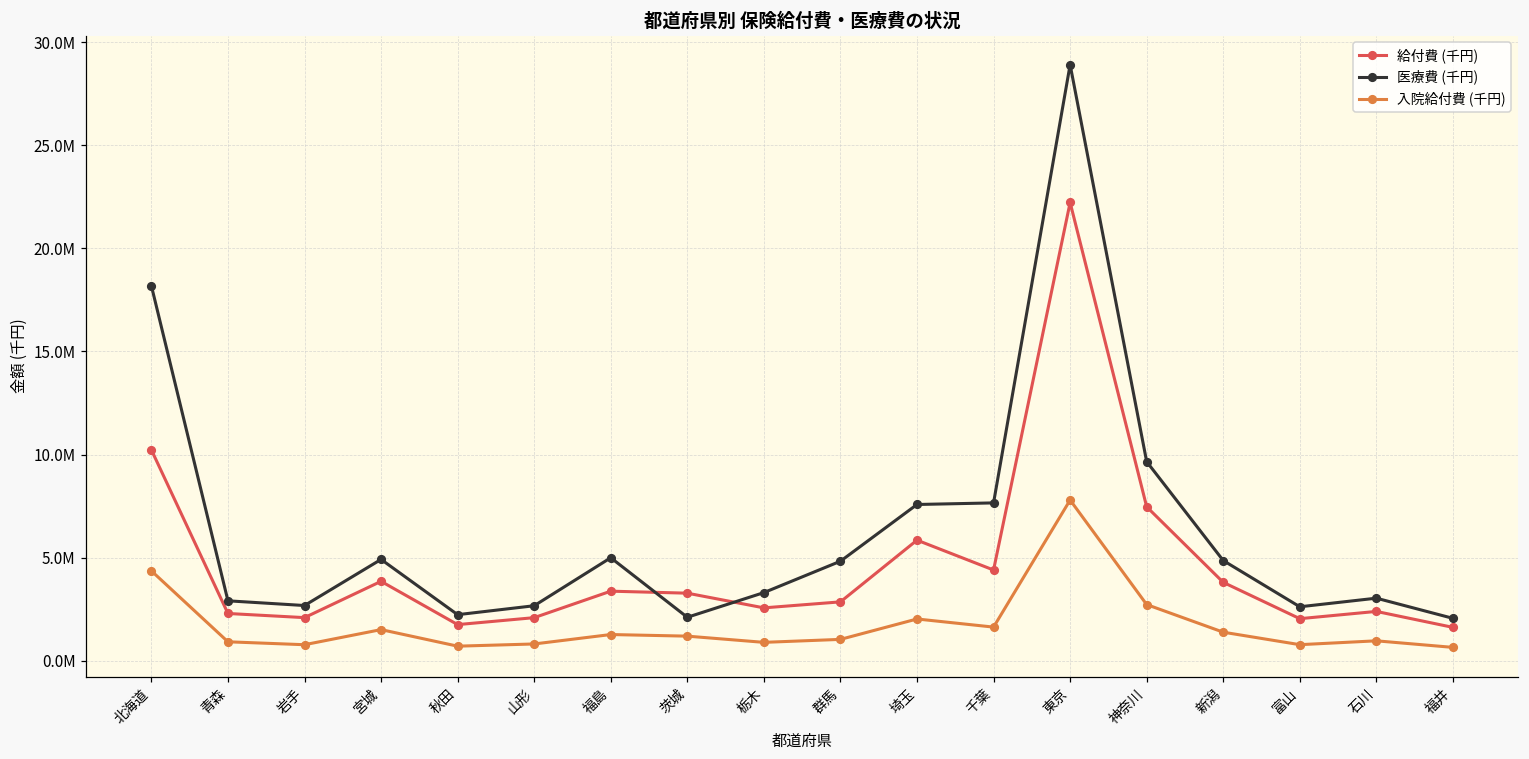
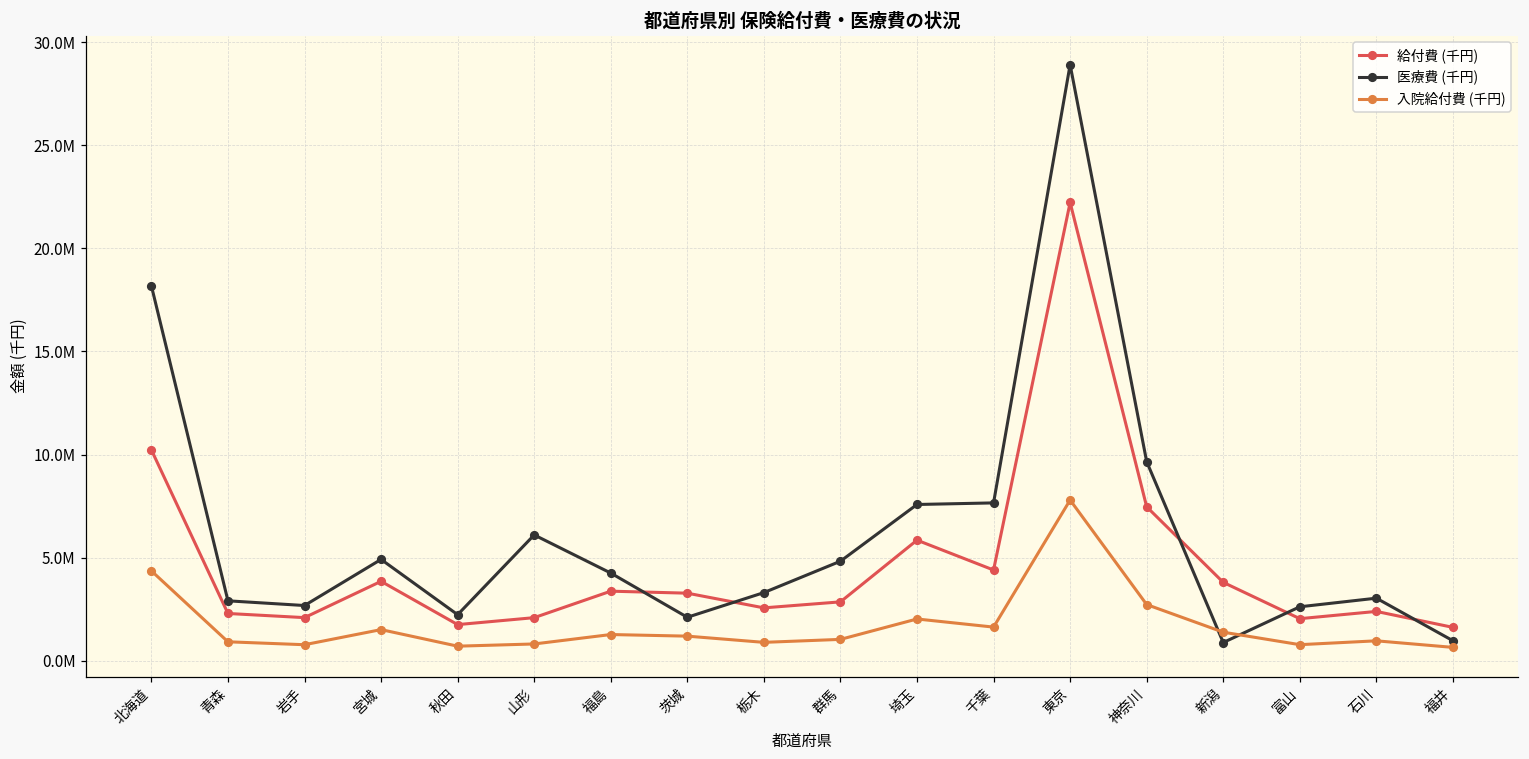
  {
    "医療費 (千円)": {
      "北海道": 18200000,
      "青森": 2900000,
      "岩手": 2700000,
      "宮城": 4900000,
      "秋田": 2200000,
-     "山形": 2700000,
-     "福島": 5000000,
+     "山形": 6100000,
+     "福島": 4300000,
      "茨城": 2100000,
      "栃木": 3300000,
      "群馬": 4800000,
      "埼玉": 7600000,
      "千葉": 7700000,
      "東京": 28900000,
      "神奈川": 9700000,
-     "新潟": 4900000,
+     "新潟": 900000,
      "富山": 2600000,
      "石川": 3000000,
-     "福井": 2100000
+     "福井": 1000000
    }
  }
